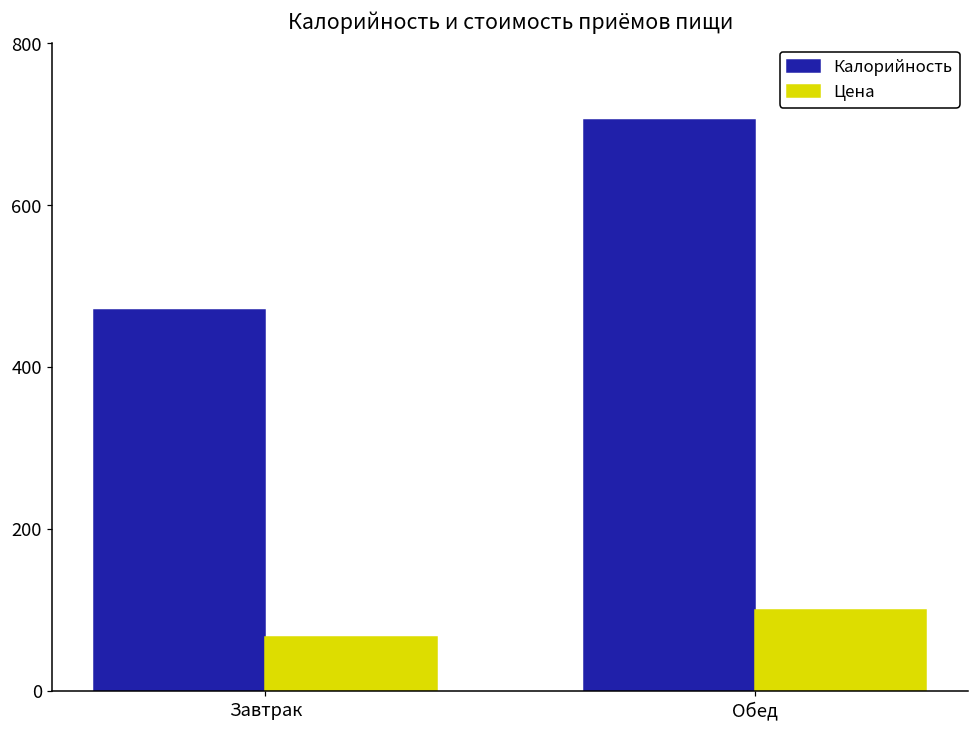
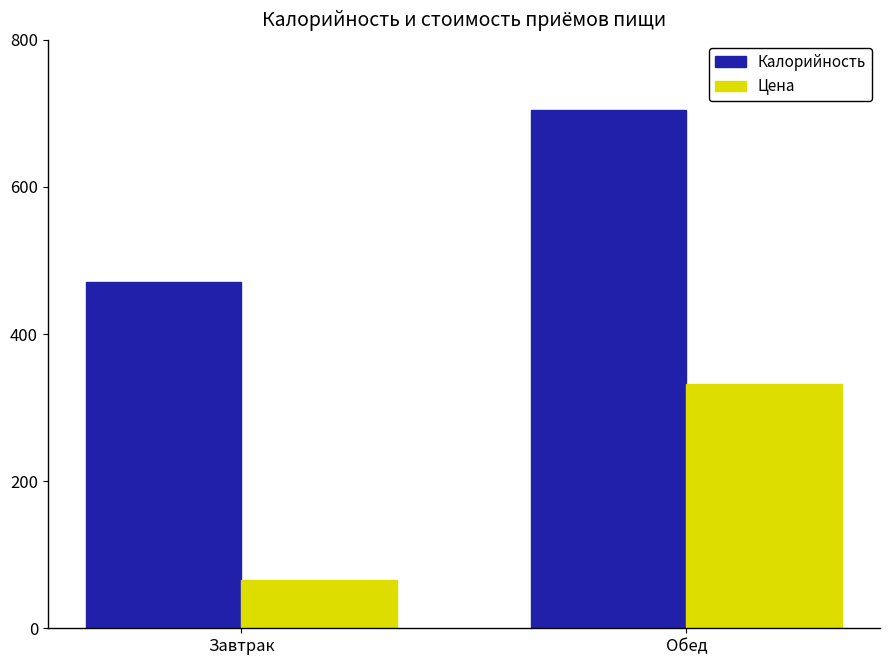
  {
    "Калорийность": {
      "Завтрак": 470,
      "Обед": 710
    },
    "Цена": {
      "Завтрак": 70,
-     "Обед": 100
+     "Обед": 330
    }
  }
